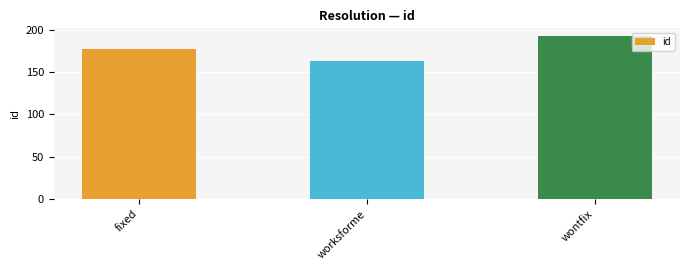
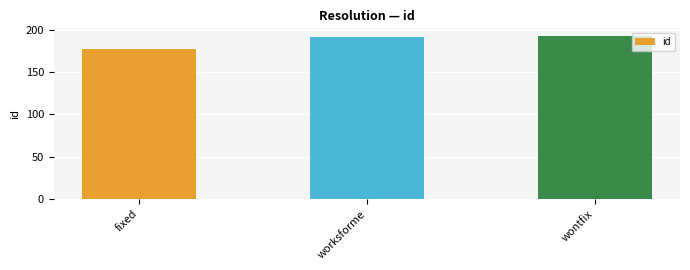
  {
    "fixed": 180,
-   "worksforme": 160,
+   "worksforme": 190,
    "wontfix": 190
  }
